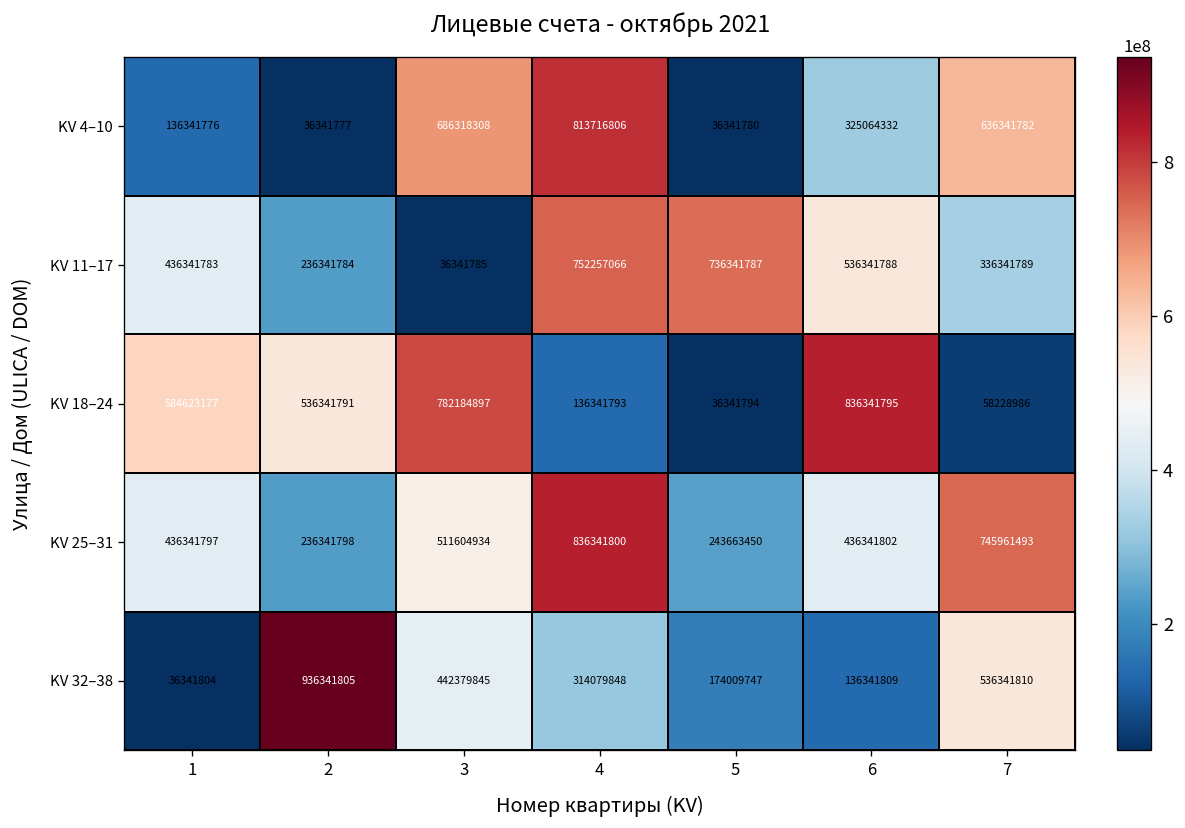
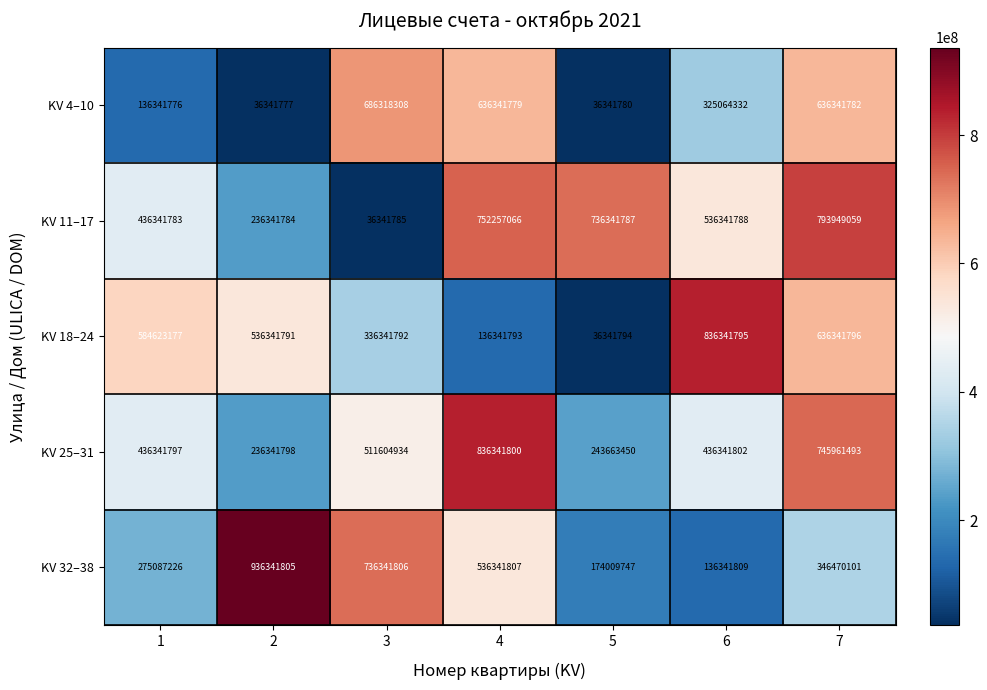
  {
    "KV 4–10": {
      "1": 136341776,
      "2": 36341777,
      "3": 686318308,
-     "4": 813716806,
+     "4": 636341779,
      "5": 36341780,
      "6": 325064332,
      "7": 636341782
    },
    "KV 11–17": {
      "1": 436341783,
      "2": 236341784,
      "3": 36341785,
      "4": 752257066,
      "5": 736341787,
      "6": 536341788,
-     "7": 336341789
+     "7": 793949059
    },
    "KV 18–24": {
      "1": 584623177,
      "2": 536341791,
-     "3": 782184897,
+     "3": 336341792,
      "4": 136341793,
      "5": 36341794,
      "6": 836341795,
-     "7": 58228986
+     "7": 636341796
    },
    "KV 25–31": {
      "1": 436341797,
      "2": 236341798,
      "3": 511604934,
      "4": 836341800,
      "5": 243663450,
      "6": 436341802,
      "7": 745961493
    },
    "KV 32–38": {
-     "1": 36341804,
+     "1": 275087226,
      "2": 936341805,
-     "3": 442379845,
-     "4": 314079848,
+     "3": 736341806,
+     "4": 536341807,
      "5": 174009747,
      "6": 136341809,
-     "7": 536341810
+     "7": 346470101
    }
  }
